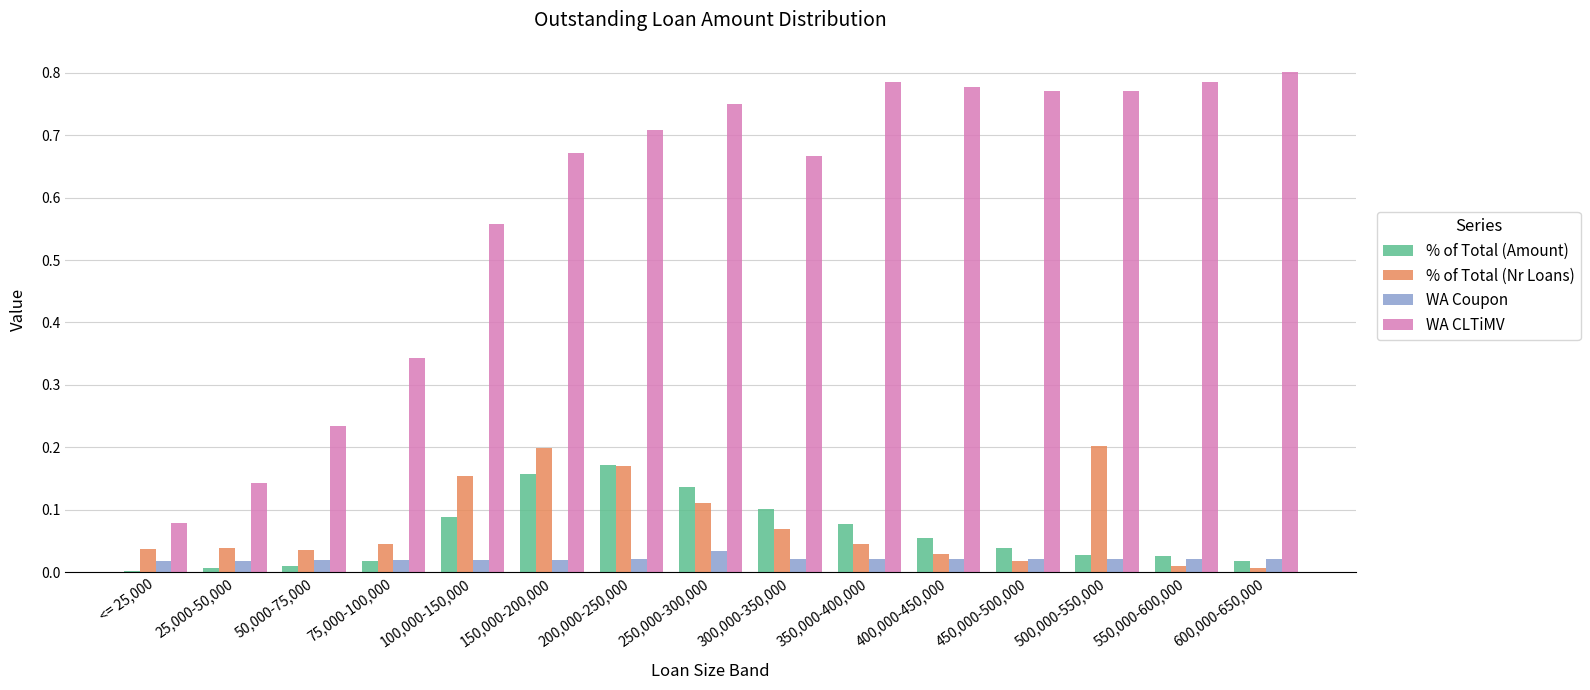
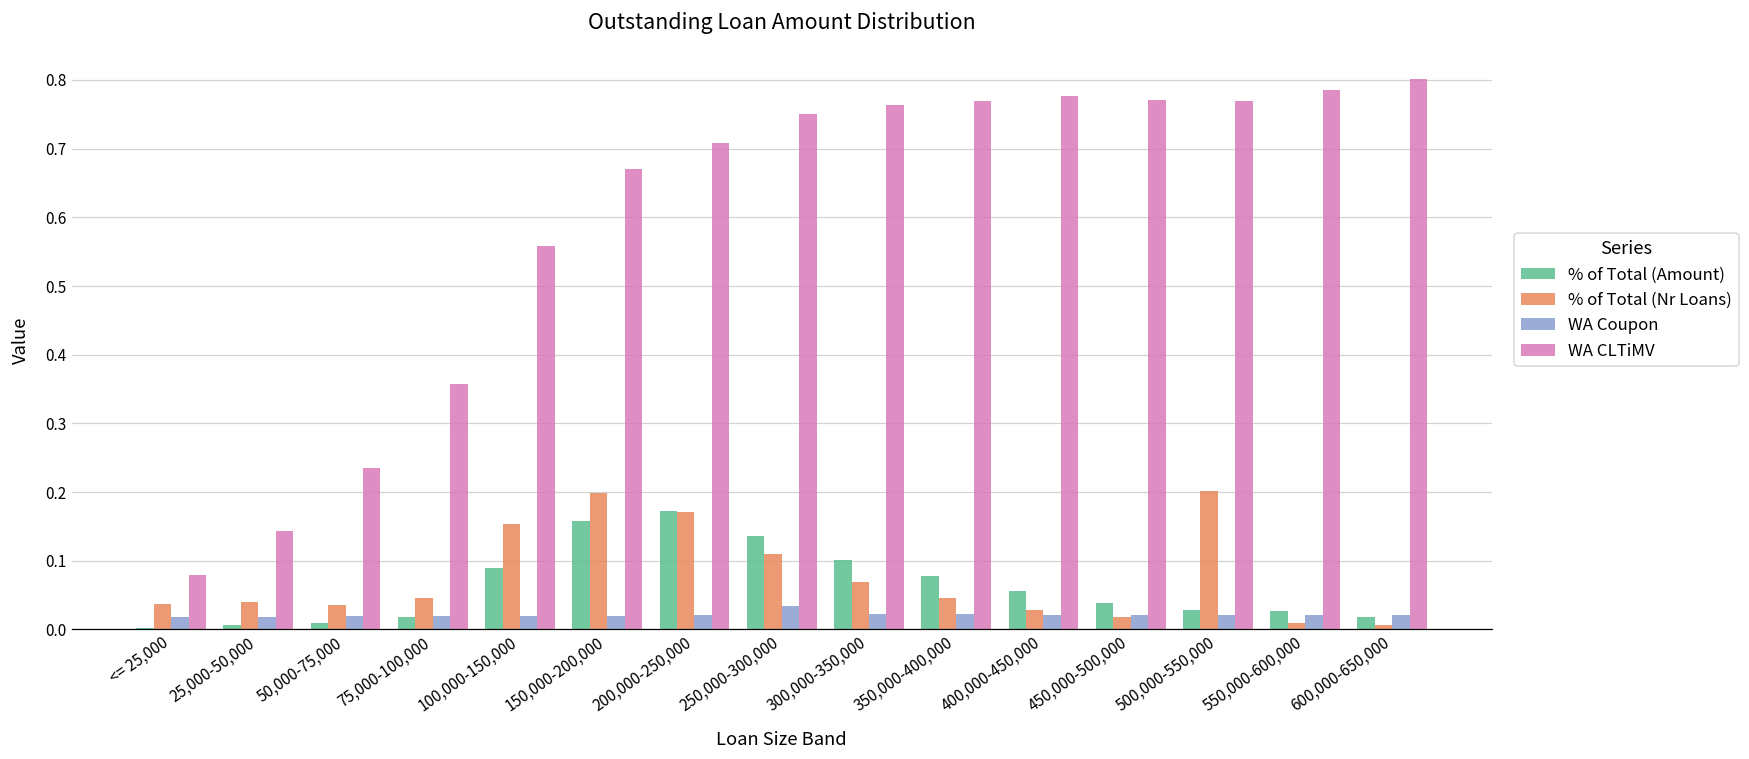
  {
    "% of Total (Amount)": {
      "25,000-50,000": 0.01,
      "50,000-75,000": 0.01,
      "75,000-100,000": 0.02,
      "100,000-150,000": 0.09,
      "150,000-200,000": 0.16,
      "200,000-250,000": 0.17,
      "250,000-300,000": 0.14,
      "300,000-350,000": 0.10,
      "350,000-400,000": 0.08,
      "400,000-450,000": 0.06,
      "450,000-500,000": 0.04,
      "500,000-550,000": 0.03,
      "550,000-600,000": 0.03,
      "600,000-650,000": 0.02
    },
    "% of Total (Nr Loans)": {
      "<= 25,000": 0.04,
      "25,000-50,000": 0.04,
      "50,000-75,000": 0.04,
      "75,000-100,000": 0.05,
      "100,000-150,000": 0.15,
      "150,000-200,000": 0.20,
      "200,000-250,000": 0.17,
      "250,000-300,000": 0.11,
      "300,000-350,000": 0.07,
      "350,000-400,000": 0.05,
      "400,000-450,000": 0.03,
      "450,000-500,000": 0.02,
      "500,000-550,000": 0.20,
      "550,000-600,000": 0.01,
      "600,000-650,000": 0.01
    },
    "WA Coupon": {
      "<= 25,000": 0.02,
      "25,000-50,000": 0.02,
      "50,000-75,000": 0.02,
      "75,000-100,000": 0.02,
      "100,000-150,000": 0.02,
      "150,000-200,000": 0.02,
      "200,000-250,000": 0.02,
      "250,000-300,000": 0.03,
      "300,000-350,000": 0.02,
      "350,000-400,000": 0.02,
      "400,000-450,000": 0.02,
      "450,000-500,000": 0.02,
      "500,000-550,000": 0.02,
      "550,000-600,000": 0.02,
      "600,000-650,000": 0.02
    },
    "WA CLTiMV": {
      "<= 25,000": 0.08,
      "25,000-50,000": 0.14,
      "50,000-75,000": 0.23,
-     "75,000-100,000": 0.34,
+     "75,000-100,000": 0.36,
      "100,000-150,000": 0.56,
      "150,000-200,000": 0.67,
      "200,000-250,000": 0.71,
      "250,000-300,000": 0.75,
-     "300,000-350,000": 0.67,
-     "350,000-400,000": 0.78,
+     "300,000-350,000": 0.76,
+     "350,000-400,000": 0.77,
      "400,000-450,000": 0.78,
      "450,000-500,000": 0.77,
      "500,000-550,000": 0.77,
      "550,000-600,000": 0.78,
      "600,000-650,000": 0.80
    }
  }
